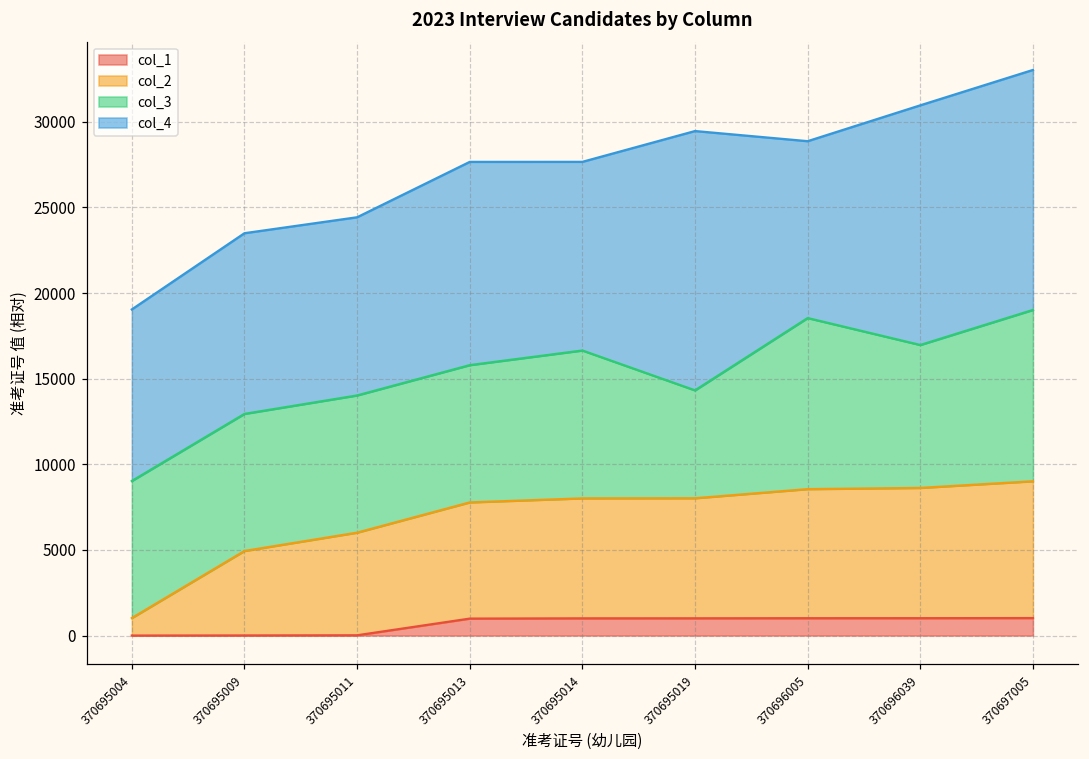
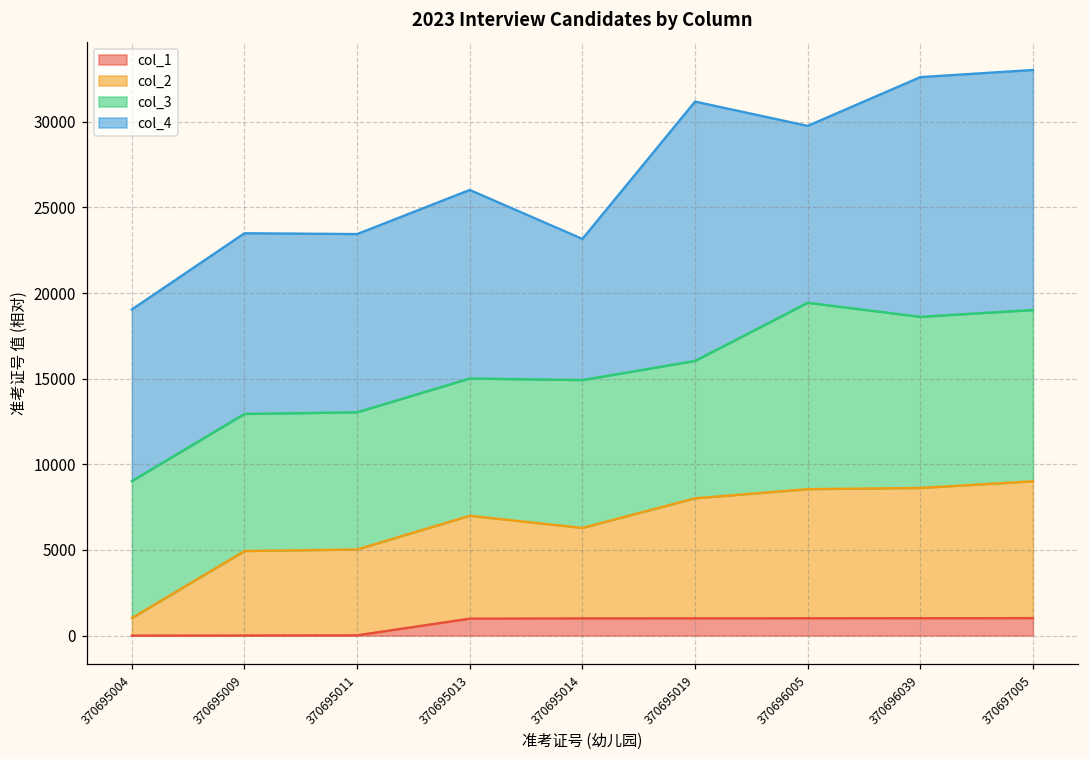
  {
    "col_1": {
      "370695004": 0,
      "370695009": 0,
      "370695011": 0,
      "370695013": 1000,
      "370695014": 1000,
      "370695019": 1000,
      "370696005": 1000,
      "370696039": 1000,
      "370697005": 1000
    },
    "col_2": {
      "370695004": 1000,
      "370695009": 4900,
-     "370695011": 6000,
-     "370695013": 6800,
-     "370695014": 7000,
+     "370695011": 5000,
+     "370695013": 6000,
+     "370695014": 5300,
      "370695019": 7000,
      "370696005": 7500,
      "370696039": 7600,
      "370697005": 8000
    },
    "col_3": {
      "370695004": 8000,
      "370695009": 8000,
      "370695011": 8000,
      "370695013": 8000,
      "370695014": 8600,
-     "370695019": 6300,
-     "370696005": 10000,
-     "370696039": 8300,
+     "370695019": 8000,
+     "370696005": 10900,
+     "370696039": 10000,
      "370697005": 10000
    },
    "col_4": {
      "370695004": 10000,
      "370695009": 10600,
      "370695011": 10400,
-     "370695013": 11900,
-     "370695014": 11000,
+     "370695013": 11000,
+     "370695014": 8200,
      "370695019": 15100,
      "370696005": 10300,
      "370696039": 14000,
      "370697005": 14000
    }
  }
